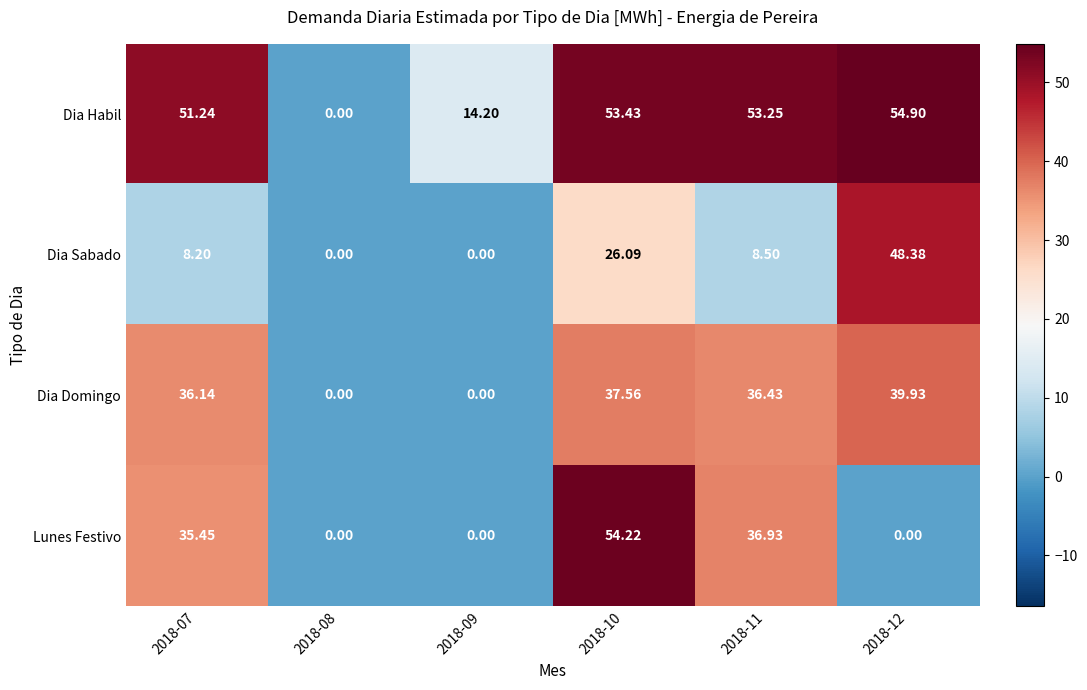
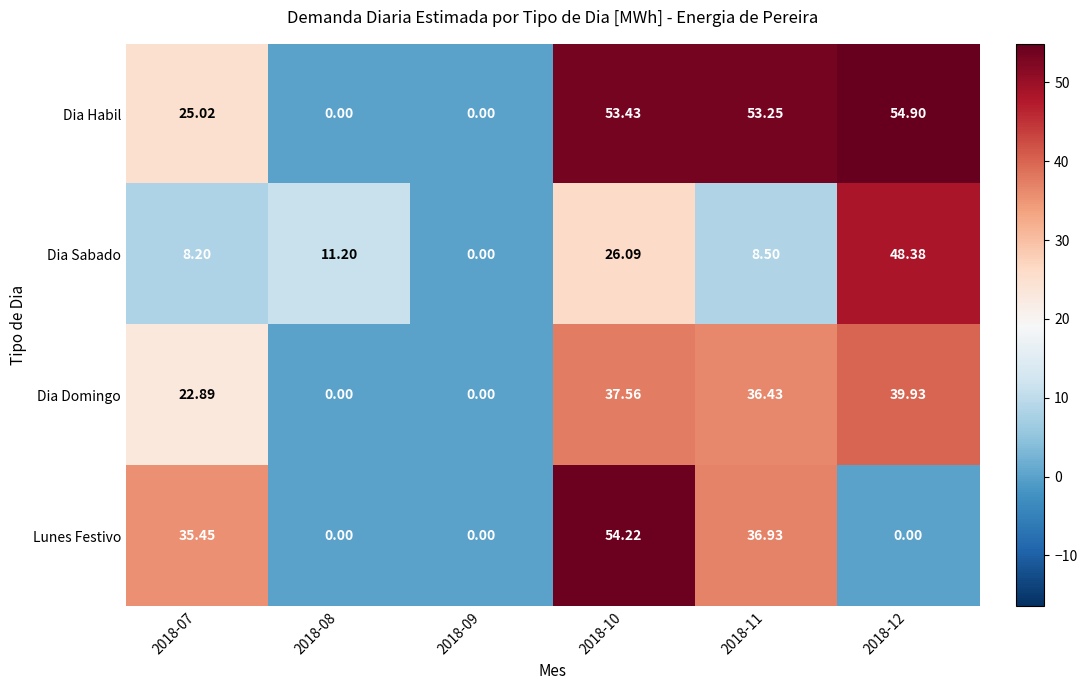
  {
    "Dia Habil": {
-     "2018-07": 51.24,
+     "2018-07": 25.02,
      "2018-08": 0.00,
-     "2018-09": 14.20,
+     "2018-09": 0.00,
      "2018-10": 53.43,
      "2018-11": 53.25,
      "2018-12": 54.90
    },
    "Dia Sabado": {
      "2018-07": 8.20,
-     "2018-08": 0.00,
+     "2018-08": 11.20,
      "2018-09": 0.00,
      "2018-10": 26.09,
      "2018-11": 8.50,
      "2018-12": 48.38
    },
    "Dia Domingo": {
-     "2018-07": 36.14,
+     "2018-07": 22.89,
      "2018-08": 0.00,
      "2018-09": 0.00,
      "2018-10": 37.56,
      "2018-11": 36.43,
      "2018-12": 39.93
    },
    "Lunes Festivo": {
      "2018-07": 35.45,
      "2018-08": 0.00,
      "2018-09": 0.00,
      "2018-10": 54.22,
      "2018-11": 36.93,
      "2018-12": 0.00
    }
  }
